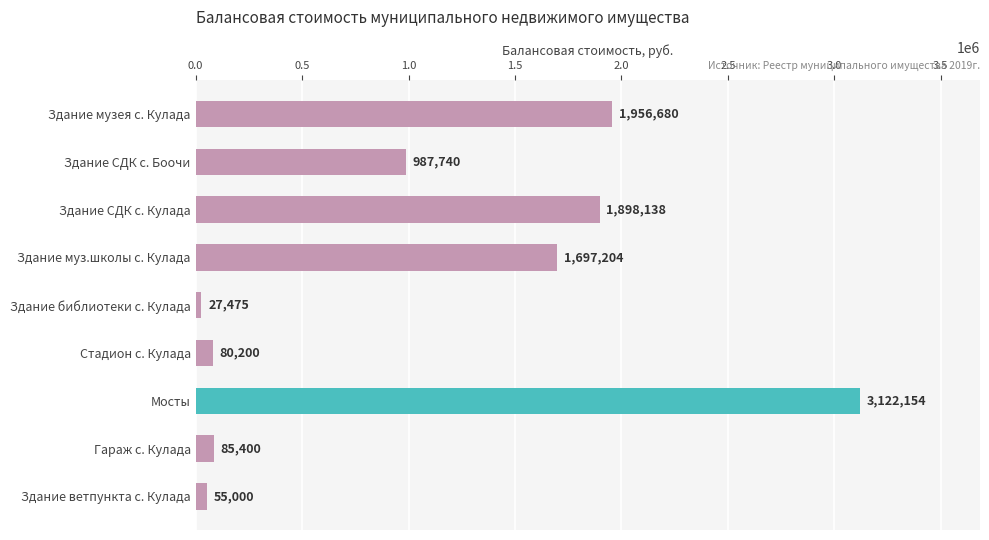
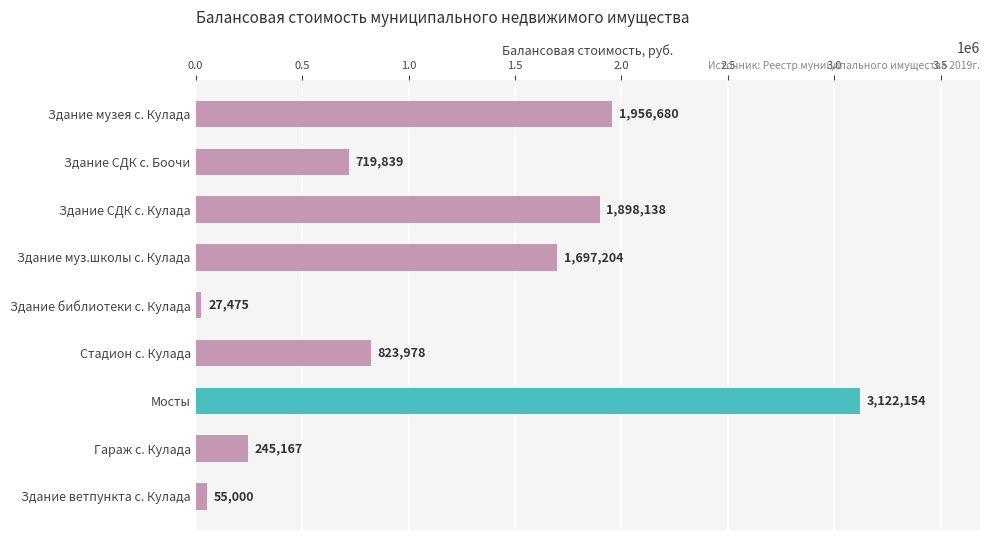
  {
    "Здание музея с. Кулада": "1,956,680",
-   "Здание СДК с. Боочи": "987,740",
+   "Здание СДК с. Боочи": "719,839",
    "Здание СДК с. Кулада": "1,898,138",
    "Здание муз.школы с. Кулада": "1,697,204",
    "Здание библиотеки с. Кулада": "27,475",
-   "Стадион с. Кулада": "80,200",
+   "Стадион с. Кулада": "823,978",
    "Мосты": "3,122,154",
-   "Гараж с. Кулада": "85,400",
+   "Гараж с. Кулада": "245,167",
    "Здание ветпункта с. Кулада": "55,000"
  }
